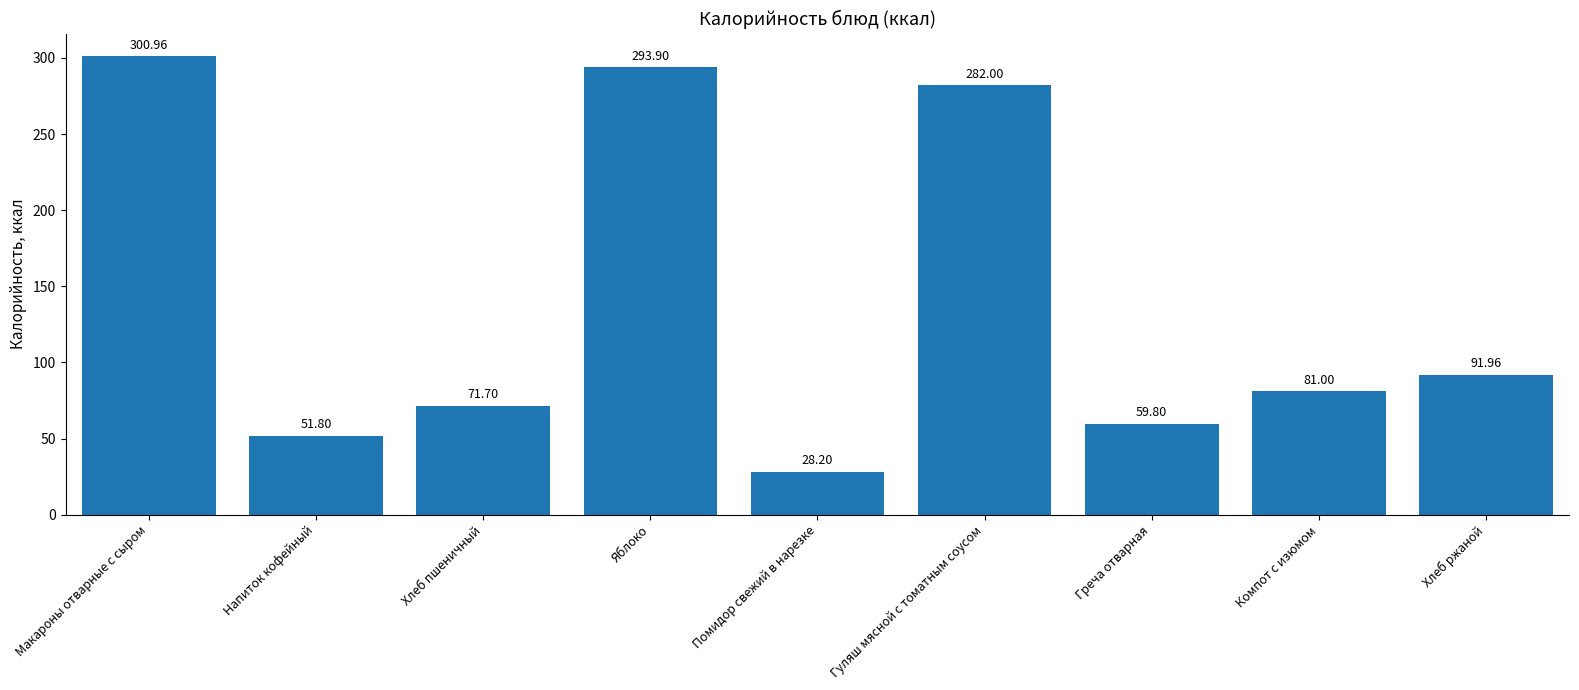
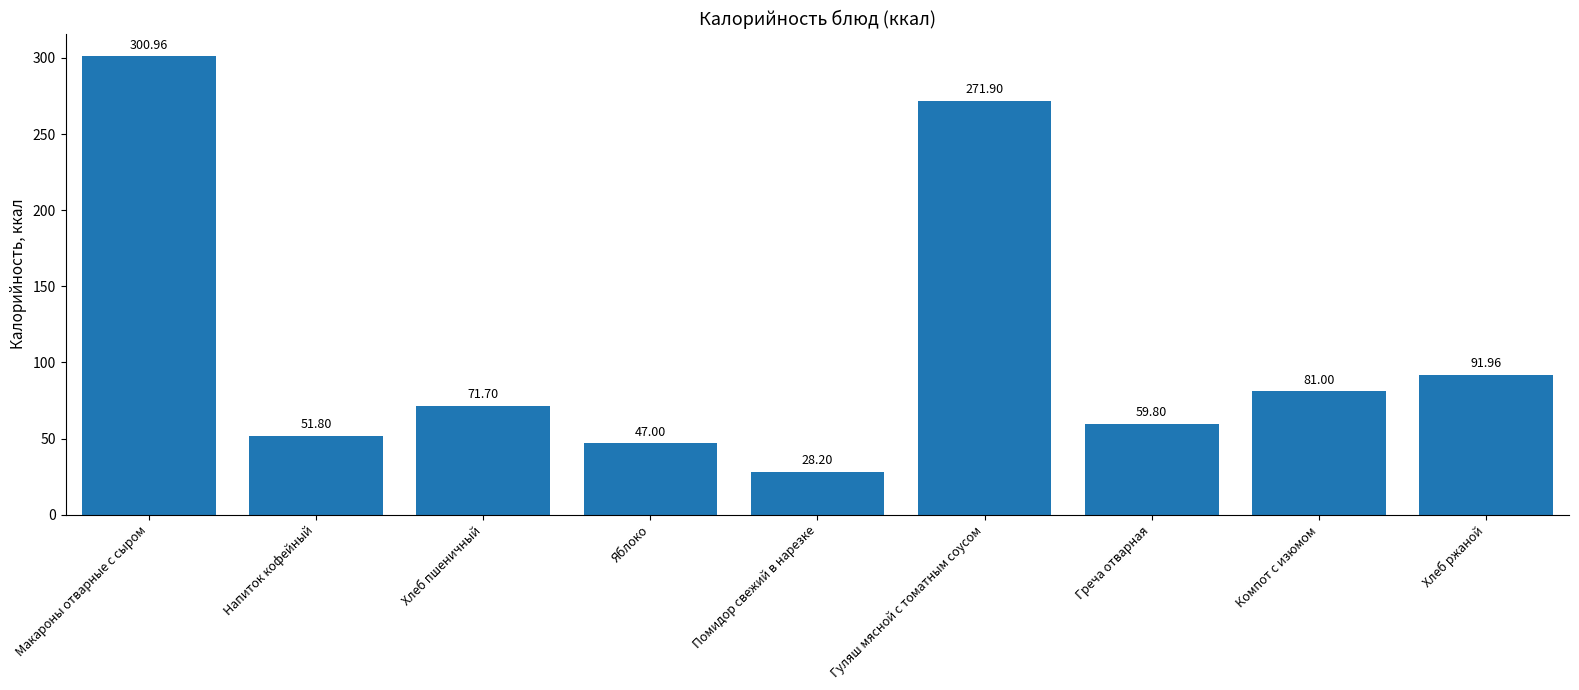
  {
    "Макароны отварные с сыром": 300.96,
    "Напиток кофейный": 51.80,
    "Хлеб пшеничный": 71.70,
-   "Яблоко": 293.90,
+   "Яблоко": 47.00,
    "Помидор свежий в нарезке": 28.20,
-   "Гуляш мясной с томатным соусом": 282.00,
+   "Гуляш мясной с томатным соусом": 271.90,
    "Греча отварная": 59.80,
    "Компот с изюмом": 81.00,
    "Хлеб ржаной": 91.96
  }
